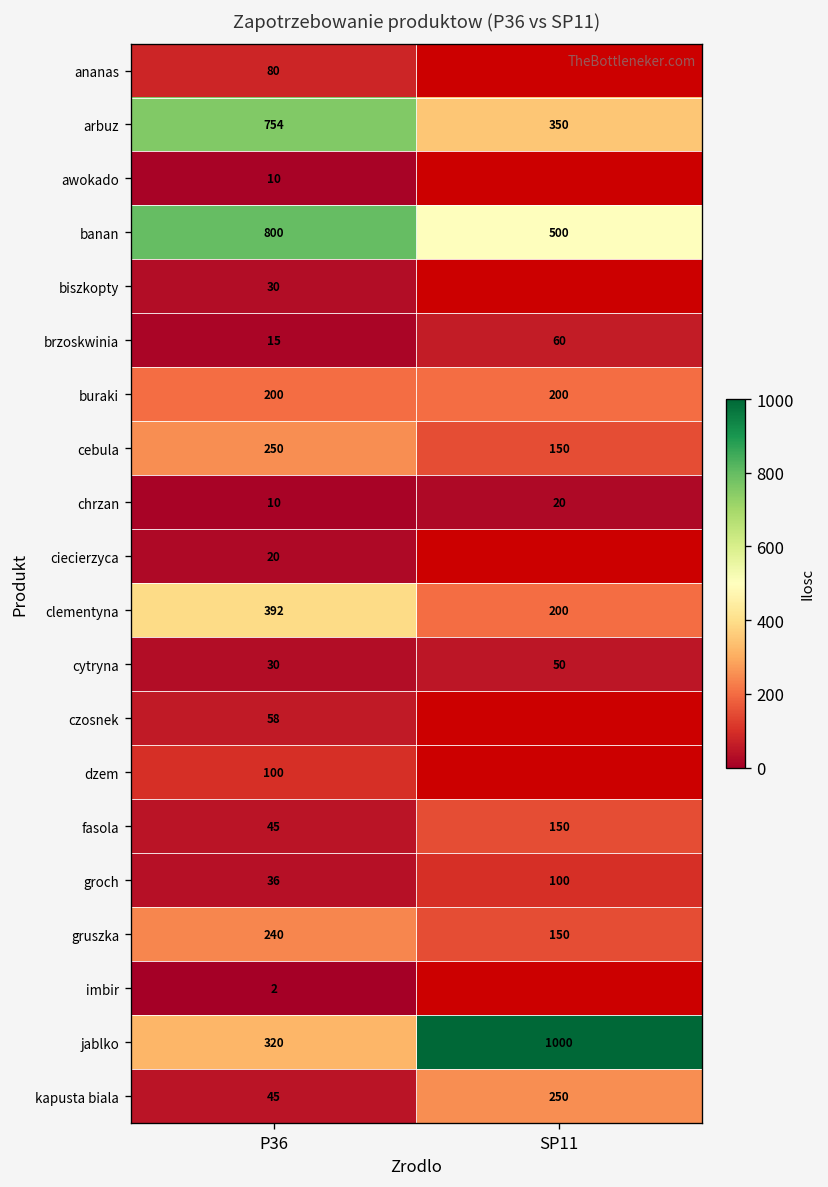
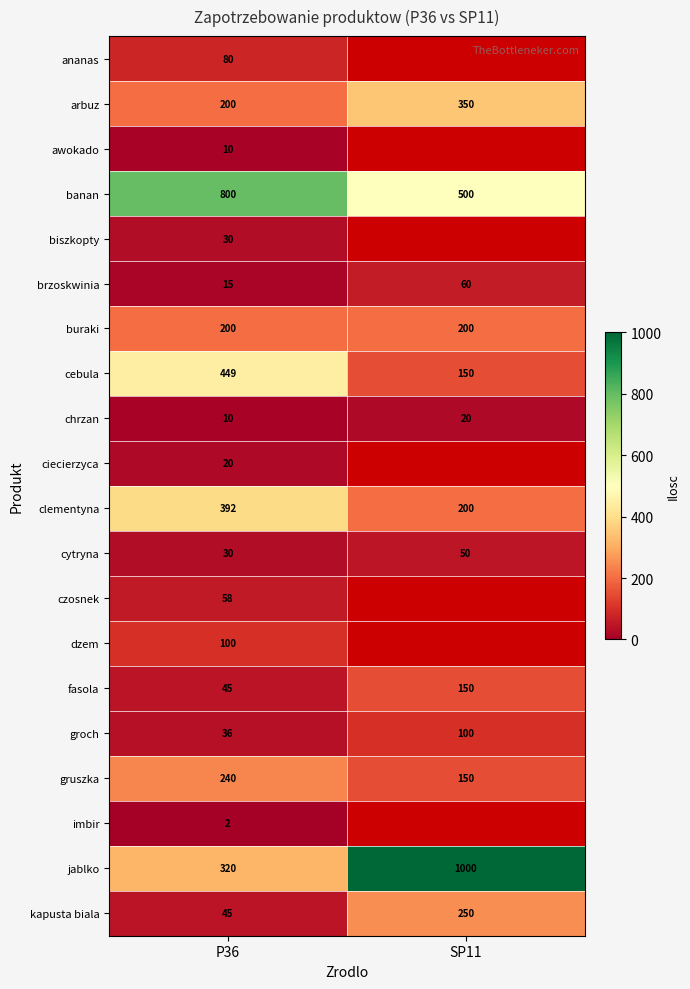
  {
    "ananas": {
      "P36": 80
    },
    "arbuz": {
-     "P36": 754,
+     "P36": 200,
      "SP11": 350
    },
    "awokado": {
      "P36": 10
    },
    "banan": {
      "P36": 800,
      "SP11": 500
    },
    "biszkopty": {
      "P36": 30
    },
    "brzoskwinia": {
      "P36": 15,
      "SP11": 60
    },
    "buraki": {
      "P36": 200,
      "SP11": 200
    },
    "cebula": {
-     "P36": 250,
+     "P36": 449,
      "SP11": 150
    },
    "chrzan": {
      "P36": 10,
      "SP11": 20
    },
    "ciecierzyca": {
      "P36": 20
    },
    "clementyna": {
      "P36": 392,
      "SP11": 200
    },
    "cytryna": {
      "P36": 30,
      "SP11": 50
    },
    "czosnek": {
      "P36": 58
    },
    "dzem": {
      "P36": 100
    },
    "fasola": {
      "P36": 45,
      "SP11": 150
    },
    "groch": {
      "P36": 36,
      "SP11": 100
    },
    "gruszka": {
      "P36": 240,
      "SP11": 150
    },
    "imbir": {
      "P36": 2
    },
    "jablko": {
      "P36": 320,
      "SP11": 1000
    },
    "kapusta biala": {
      "P36": 45,
      "SP11": 250
    }
  }
